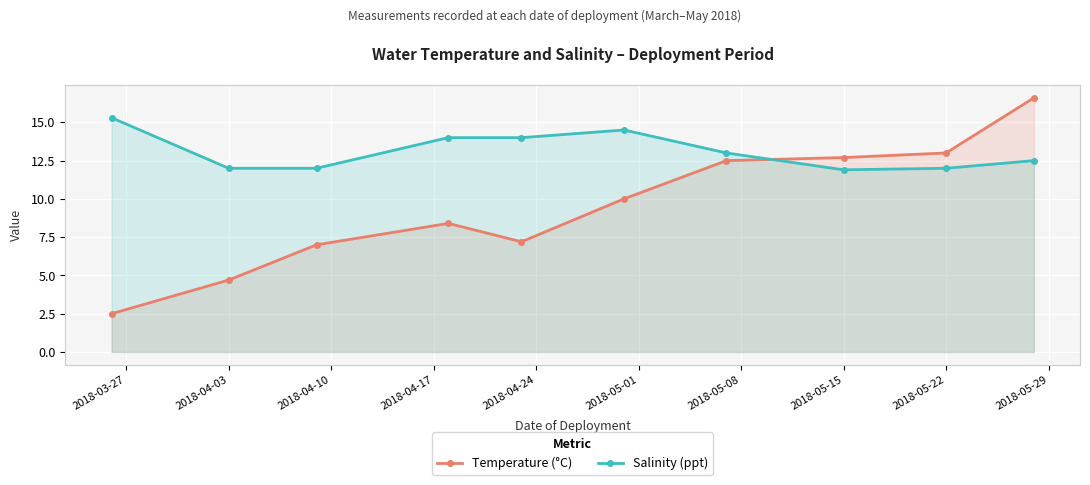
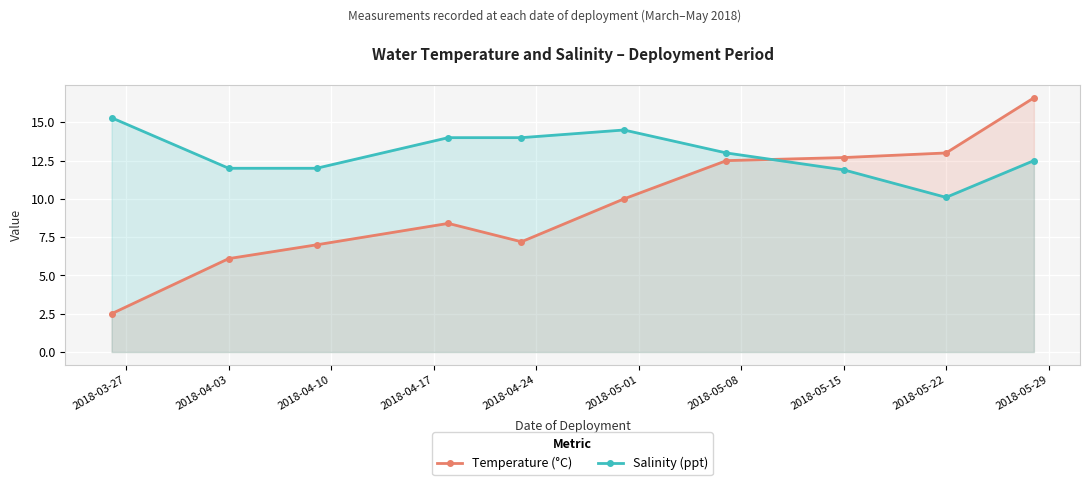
  {
    "Temperature (°C)": {
-     "2018-04-03": 4.7,
+     "2018-04-03": 6.1,
      "2018-05-15": 12.7,
      "2018-05-22": 13.0
    },
    "Salinity (ppt)": {
      "2018-04-03": 12.0,
      "2018-05-15": 11.9,
-     "2018-05-22": 12.0
+     "2018-05-22": 10.1
    }
  }
